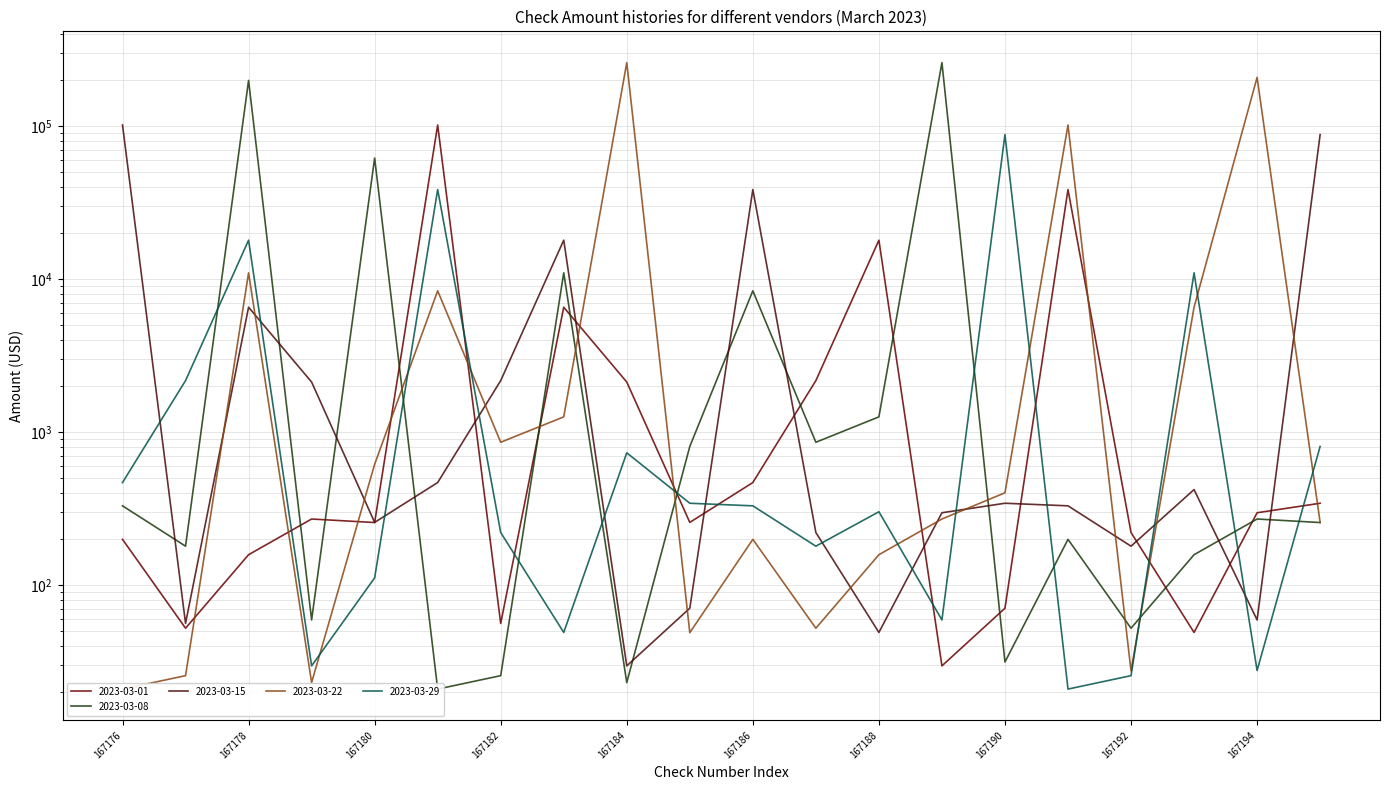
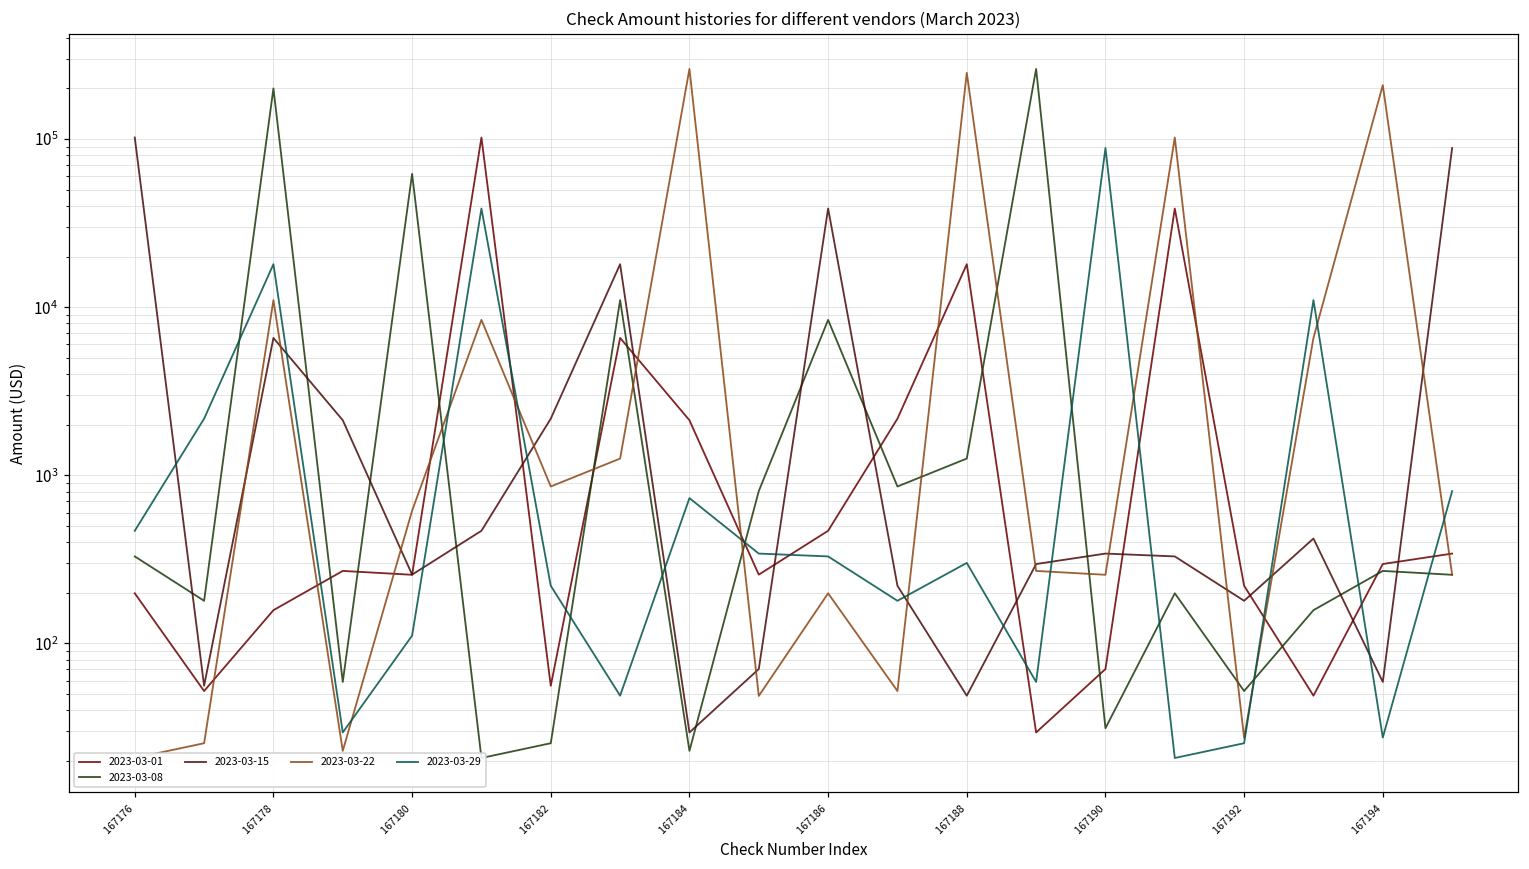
  {
    "2023-03-08": {
      "167176": 330,
      "167178": 200000,
      "167180": 62000,
      "167182": 26,
      "167184": 23,
      "167186": 8000,
      "167188": 1300,
      "167190": 31,
      "167192": 52,
      "167194": 270
    },
    "2023-03-22": {
      "167178": 11000,
      "167180": 620,
      "167182": 900,
      "167184": 260000,
      "167186": 200,
-     "167188": 160,
-     "167190": 400,
+     "167188": 250000,
+     "167190": 260,
      "167192": 27,
      "167194": 210000
    },
    "2023-03-29": {
      "167176": 470,
      "167178": 18000,
      "167180": 110,
      "167182": 220,
      "167184": 700,
      "167186": 330,
      "167188": 300,
      "167190": 90000,
      "167192": 26,
      "167194": 28
    }
  }
